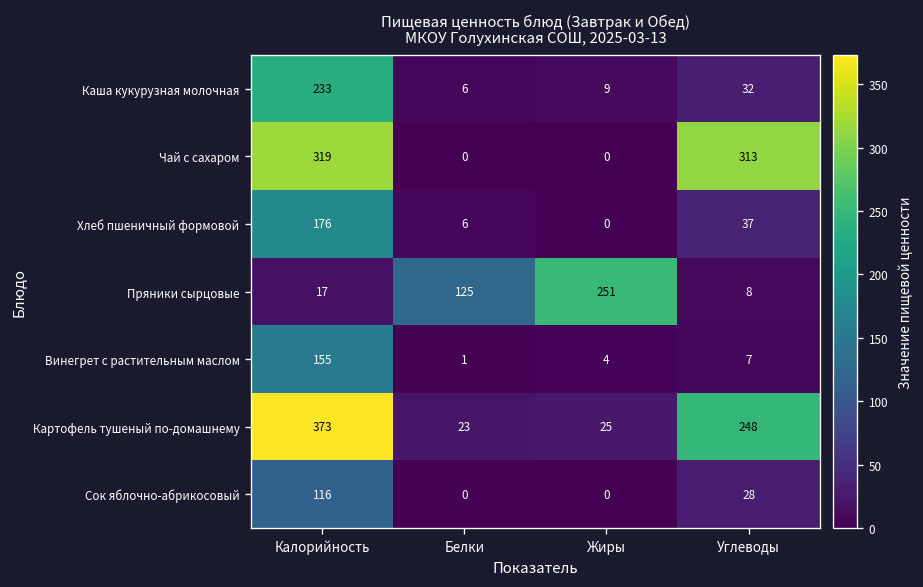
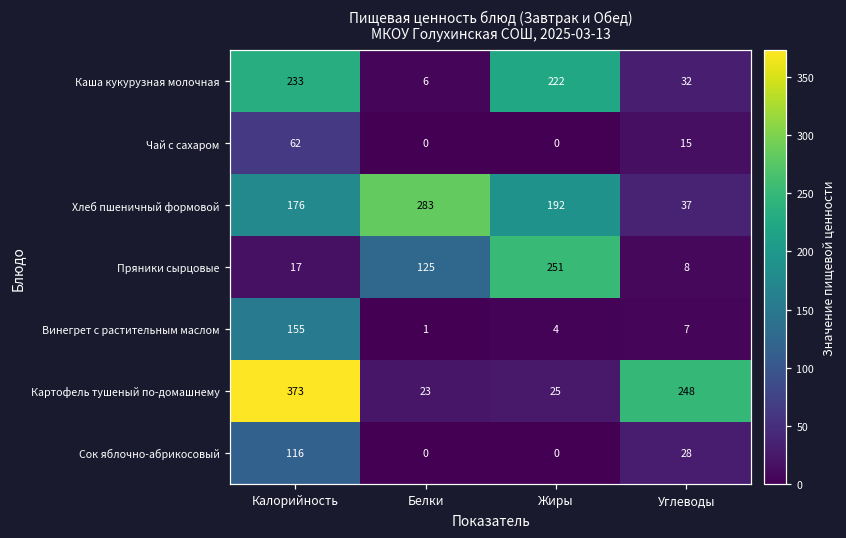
  {
    "Каша кукурузная молочная": {
      "Калорийность": 233,
      "Белки": 6,
-     "Жиры": 9,
+     "Жиры": 222,
      "Углеводы": 32
    },
    "Чай с сахаром": {
-     "Калорийность": 319,
+     "Калорийность": 62,
      "Белки": 0,
      "Жиры": 0,
-     "Углеводы": 313
+     "Углеводы": 15
    },
    "Хлеб пшеничный формовой": {
      "Калорийность": 176,
-     "Белки": 6,
-     "Жиры": 0,
+     "Белки": 283,
+     "Жиры": 192,
      "Углеводы": 37
    },
    "Пряники сырцовые": {
      "Калорийность": 17,
      "Белки": 125,
      "Жиры": 251,
      "Углеводы": 8
    },
    "Винегрет с растительным маслом": {
      "Калорийность": 155,
      "Белки": 1,
      "Жиры": 4,
      "Углеводы": 7
    },
    "Картофель тушеный по-домашнему": {
      "Калорийность": 373,
      "Белки": 23,
      "Жиры": 25,
      "Углеводы": 248
    },
    "Сок яблочно-абрикосовый": {
      "Калорийность": 116,
      "Белки": 0,
      "Жиры": 0,
      "Углеводы": 28
    }
  }
